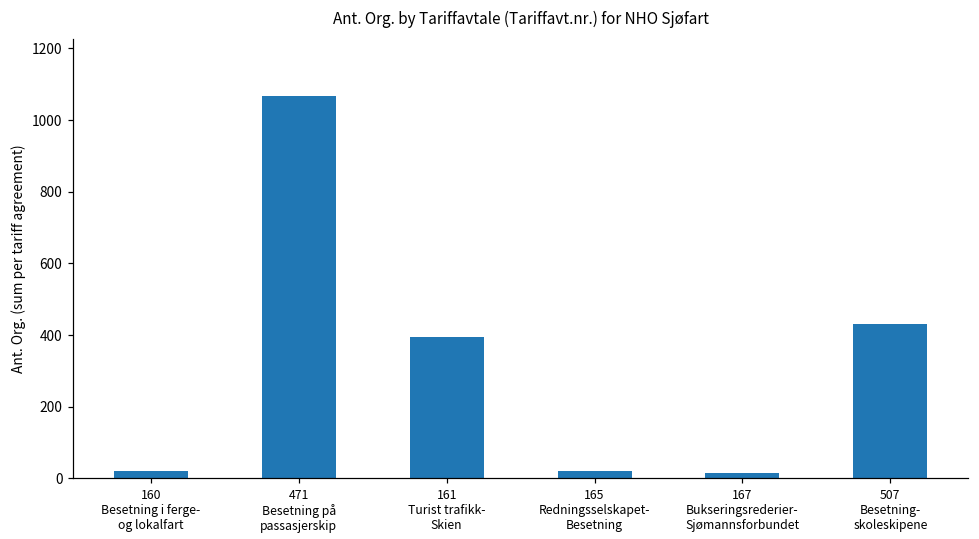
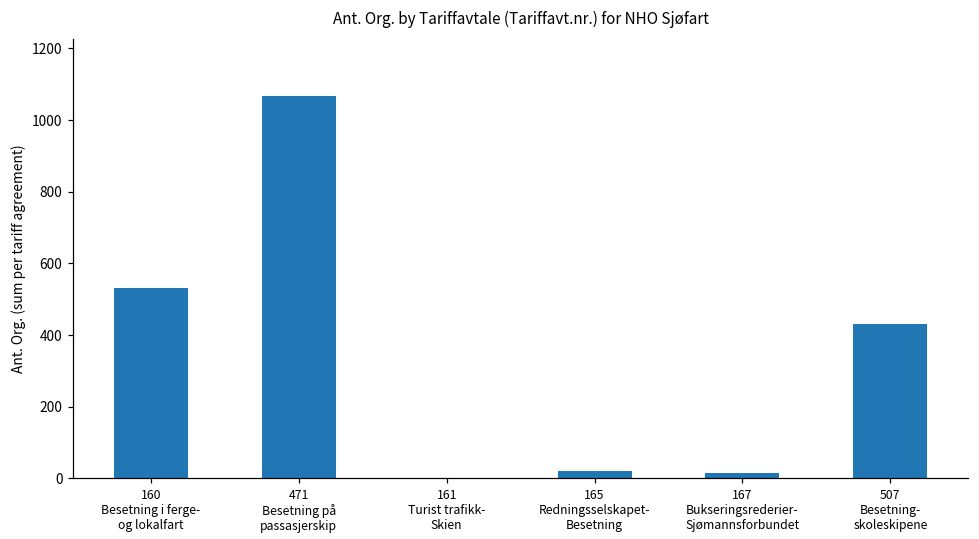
  {
-   "160 Besetning i ferge- og lokalfart": 20,
+   "160 Besetning i ferge- og lokalfart": 530,
    "471 Besetning på passasjerskip": 1070,
-   "161 Turist trafikk- Skien": 400,
+   "161 Turist trafikk- Skien": 0,
    "165 Redningsselskapet- Besetning": 20,
    "167 Bukseringsrederier- Sjømannsforbundet": 10,
    "507 Besetning- skoleskipene": 430
  }
